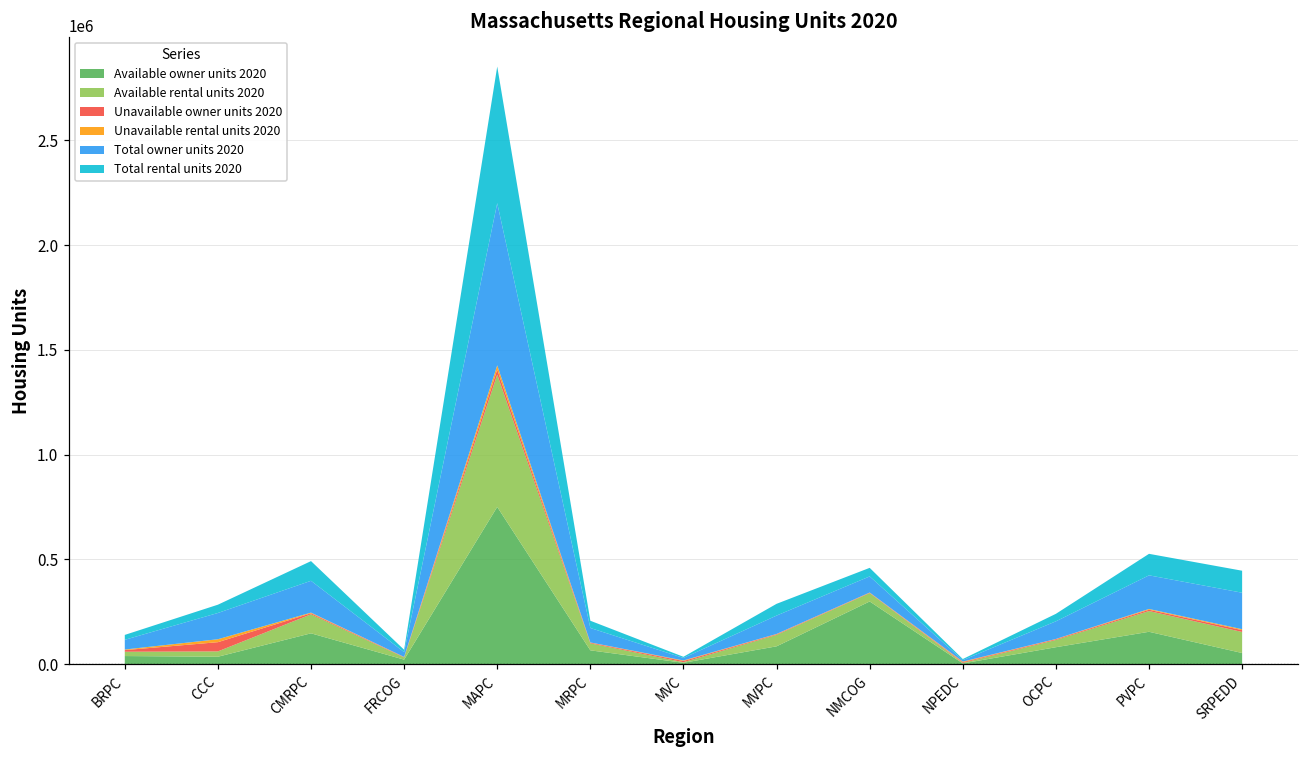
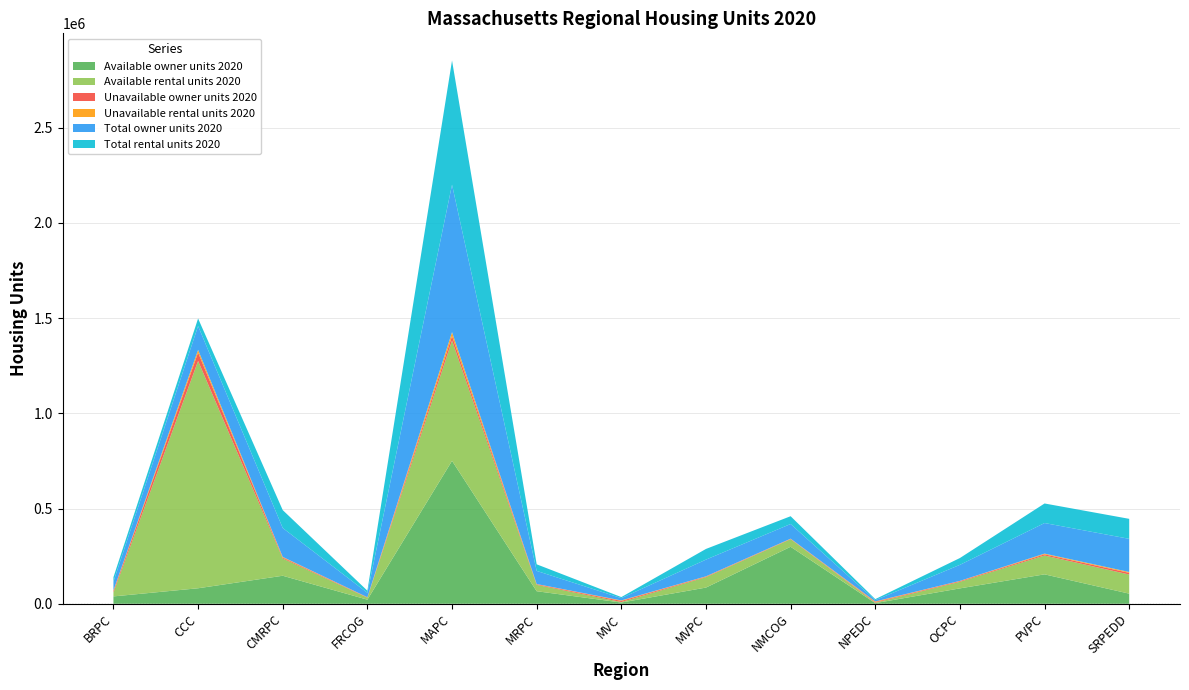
  {
    "Available owner units 2020": {
      "BRPC": 40000,
-     "CCC": 40000,
+     "CCC": 80000,
      "CMRPC": 150000,
      "MAPC": 750000,
      "MRPC": 70000,
      "MVPC": 90000,
      "NMCOG": 300000,
      "OCPC": 80000,
      "PVPC": 150000,
      "SRPEDD": 50000
    },
    "Available rental units 2020": {
-     "CCC": 30000,
+     "CCC": 1190000,
      "MAPC": 630000
    },
    "Unavailable owner units 2020": {
      "CCC": 40000,
      "MAPC": 20000
    },
    "Unavailable rental units 2020": {
      "CCC": 10000,
      "MAPC": 20000
    }
  }
